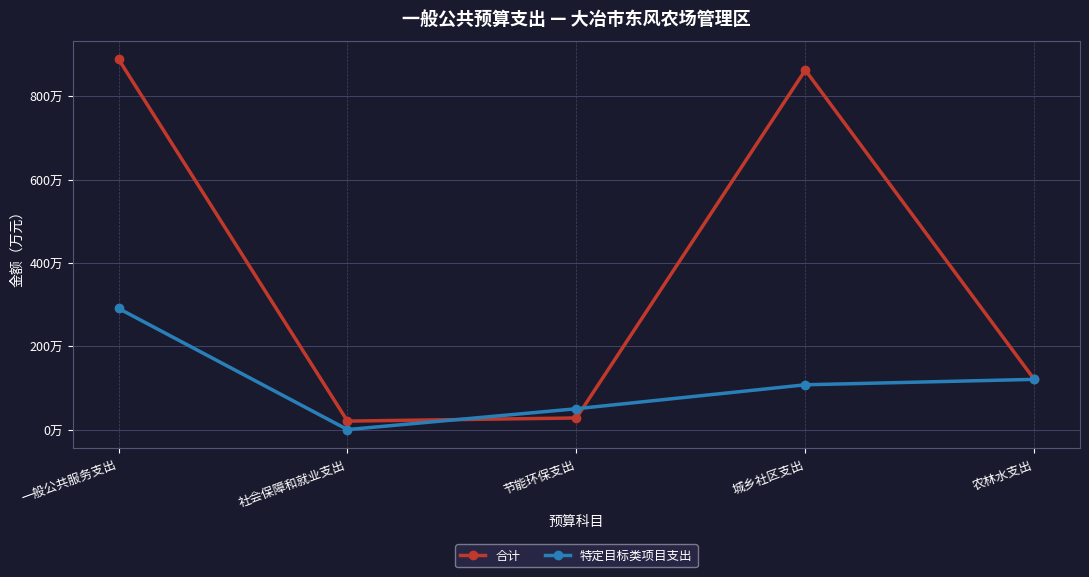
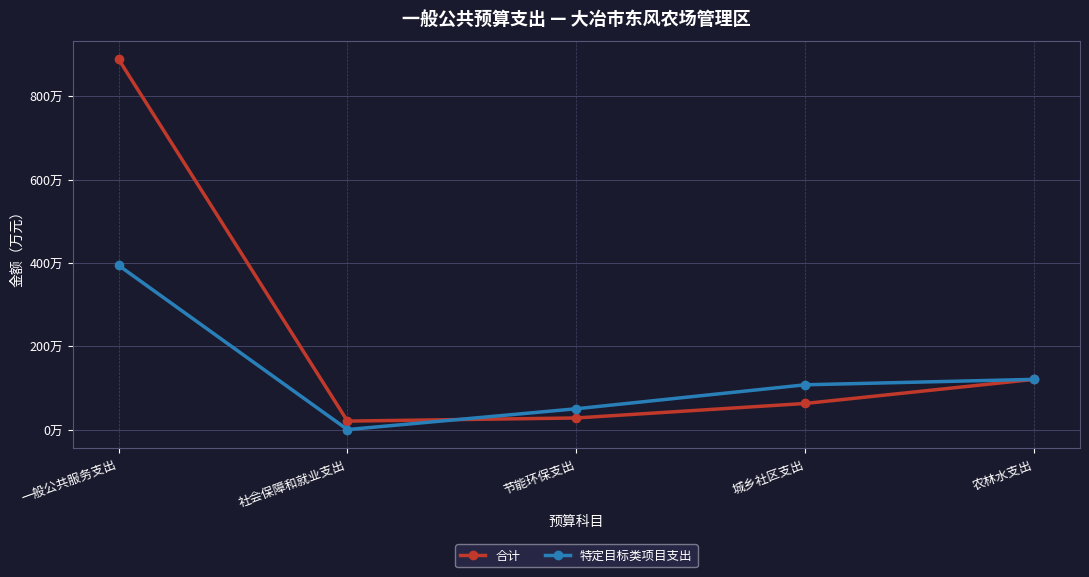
  {
    "合计": {
      "一般公共服务支出": "890万",
      "社会保障和就业支出": "20万",
      "节能环保支出": "30万",
-     "城乡社区支出": "860万"
+     "城乡社区支出": "60万"
    },
    "特定目标类项目支出": {
-     "一般公共服务支出": "290万",
+     "一般公共服务支出": "390万",
      "社会保障和就业支出": "0万",
      "节能环保支出": "50万",
      "城乡社区支出": "110万"
    }
  }
